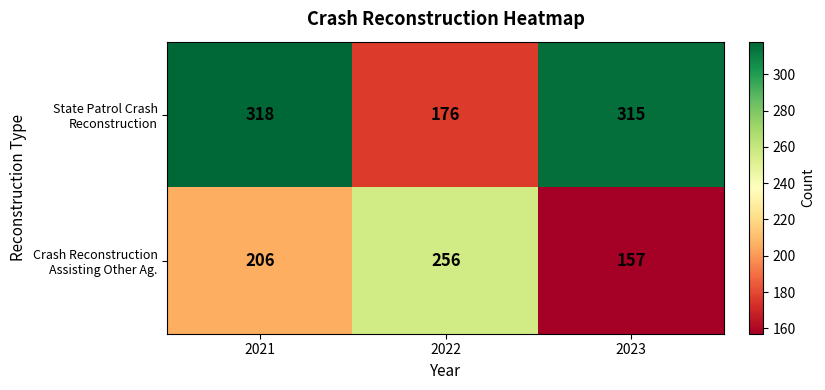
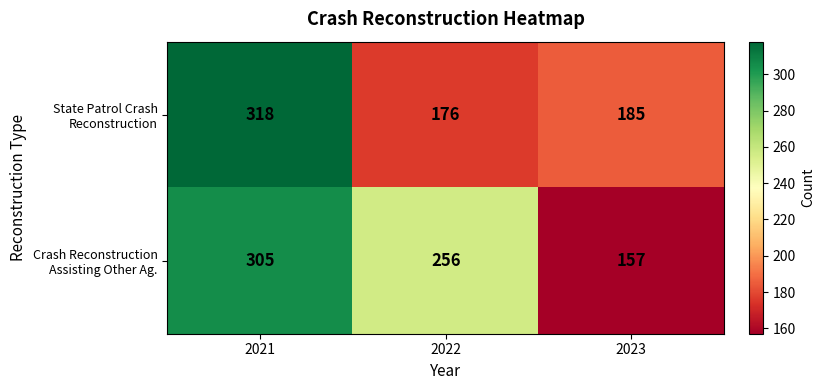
  {
    "State Patrol Crash Reconstruction": {
      "2021": 318,
      "2022": 176,
-     "2023": 315
+     "2023": 185
    },
    "Crash Reconstruction Assisting Other Ag.": {
-     "2021": 206,
+     "2021": 305,
      "2022": 256,
      "2023": 157
    }
  }
